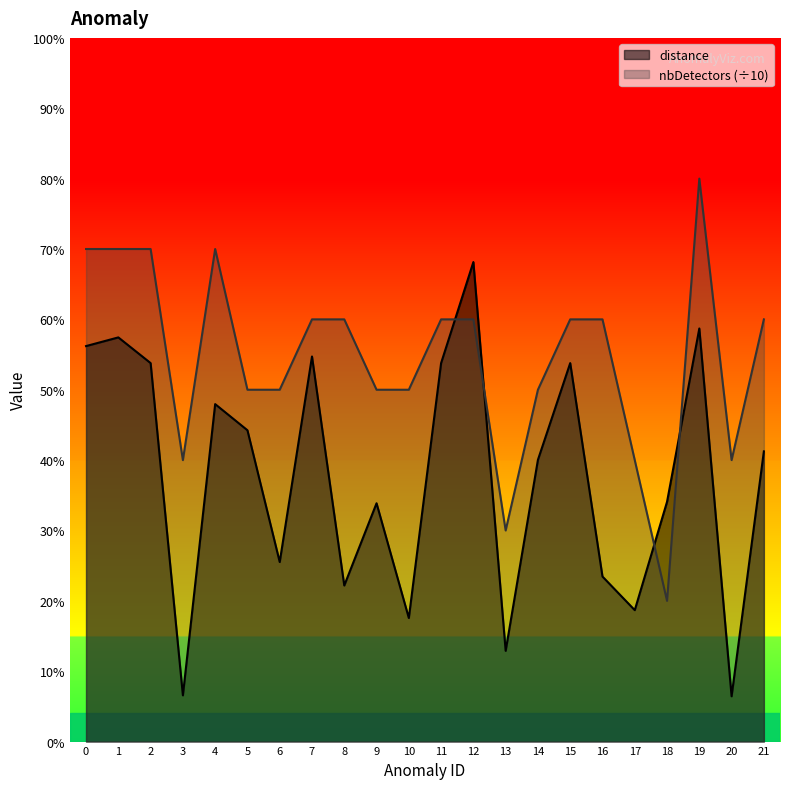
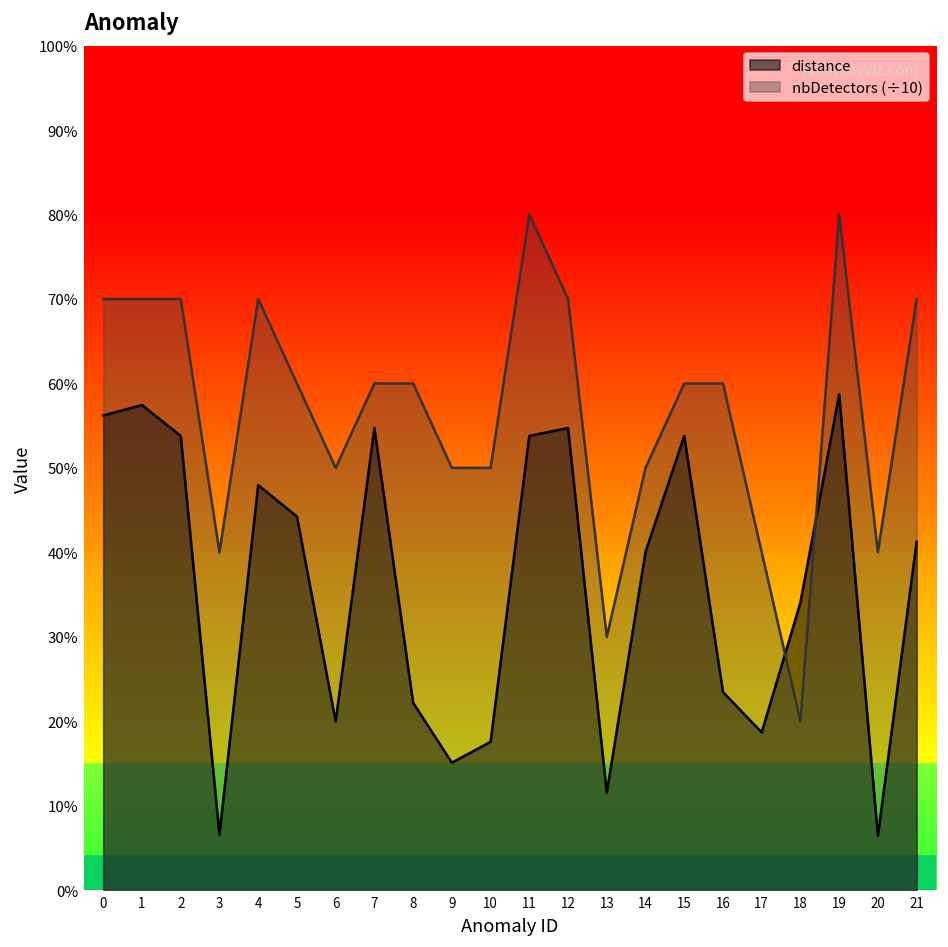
  {
    "distance": {
      "0": "56%",
      "1": "57%",
      "2": "54%",
      "3": "7%",
      "4": "48%",
      "5": "44%",
-     "6": "26%",
+     "6": "20%",
      "7": "55%",
      "8": "22%",
-     "9": "34%",
+     "9": "15%",
      "10": "18%",
      "11": "54%",
-     "12": "68%",
-     "13": "13%",
+     "12": "55%",
+     "13": "12%",
      "14": "40%",
      "15": "54%",
      "16": "23%",
      "17": "19%",
      "18": "34%",
      "19": "59%",
      "20": "6%",
      "21": "41%"
    },
    "nbDetectors (÷10)": {
      "0": "70%",
      "1": "70%",
      "2": "70%",
      "3": "40%",
      "4": "70%",
-     "5": "50%",
+     "5": "60%",
      "6": "50%",
      "7": "60%",
      "8": "60%",
      "9": "50%",
      "10": "50%",
-     "11": "60%",
-     "12": "60%",
+     "11": "80%",
+     "12": "70%",
      "13": "30%",
      "14": "50%",
      "15": "60%",
      "16": "60%",
      "17": "40%",
      "18": "20%",
      "19": "80%",
      "20": "40%",
-     "21": "60%"
+     "21": "70%"
    }
  }
